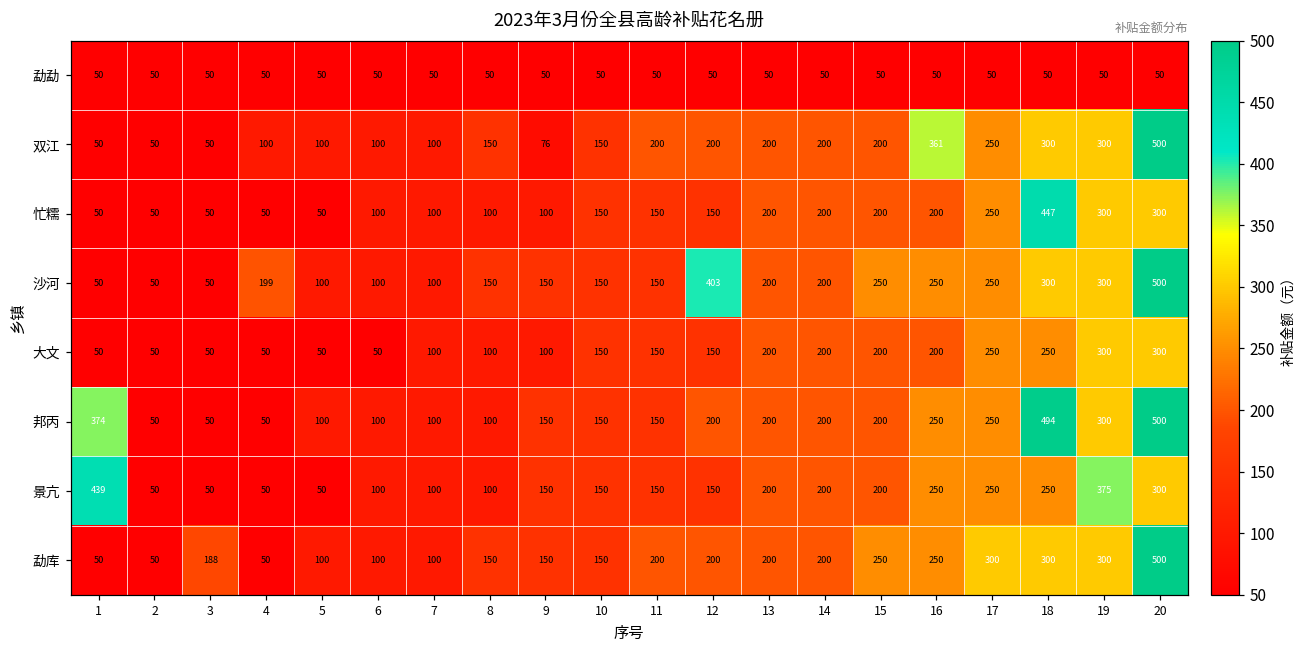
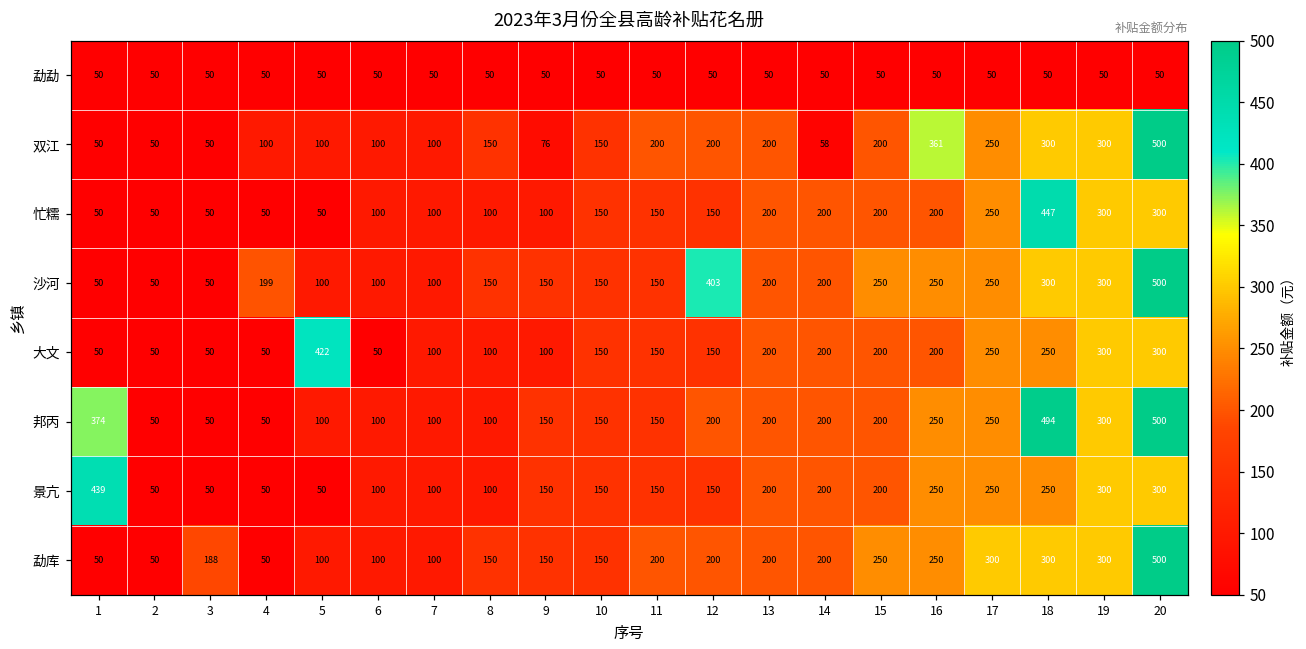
  {
    "勐勐": {
      "1": 50,
      "2": 50,
      "3": 50,
      "4": 50,
      "5": 50,
      "6": 50,
      "7": 50,
      "8": 50,
      "9": 50,
      "10": 50,
      "11": 50,
      "12": 50,
      "13": 50,
      "14": 50,
      "15": 50,
      "16": 50,
      "17": 50,
      "18": 50,
      "19": 50,
      "20": 50
    },
    "双江": {
      "1": 50,
      "2": 50,
      "3": 50,
      "4": 100,
      "5": 100,
      "6": 100,
      "7": 100,
      "8": 150,
      "9": 76,
      "10": 150,
      "11": 200,
      "12": 200,
      "13": 200,
-     "14": 200,
+     "14": 58,
      "15": 200,
      "16": 361,
      "17": 250,
      "18": 300,
      "19": 300,
      "20": 500
    },
    "忙糯": {
      "1": 50,
      "2": 50,
      "3": 50,
      "4": 50,
      "5": 50,
      "6": 100,
      "7": 100,
      "8": 100,
      "9": 100,
      "10": 150,
      "11": 150,
      "12": 150,
      "13": 200,
      "14": 200,
      "15": 200,
      "16": 200,
      "17": 250,
      "18": 447,
      "19": 300,
      "20": 300
    },
    "沙河": {
      "1": 50,
      "2": 50,
      "3": 50,
      "4": 199,
      "5": 100,
      "6": 100,
      "7": 100,
      "8": 150,
      "9": 150,
      "10": 150,
      "11": 150,
      "12": 403,
      "13": 200,
      "14": 200,
      "15": 250,
      "16": 250,
      "17": 250,
      "18": 300,
      "19": 300,
      "20": 500
    },
    "大文": {
      "1": 50,
      "2": 50,
      "3": 50,
      "4": 50,
-     "5": 50,
+     "5": 422,
      "6": 50,
      "7": 100,
      "8": 100,
      "9": 100,
      "10": 150,
      "11": 150,
      "12": 150,
      "13": 200,
      "14": 200,
      "15": 200,
      "16": 200,
      "17": 250,
      "18": 250,
      "19": 300,
      "20": 300
    },
    "邦丙": {
      "1": 374,
      "2": 50,
      "3": 50,
      "4": 50,
      "5": 100,
      "6": 100,
      "7": 100,
      "8": 100,
      "9": 150,
      "10": 150,
      "11": 150,
      "12": 200,
      "13": 200,
      "14": 200,
      "15": 200,
      "16": 250,
      "17": 250,
      "18": 494,
      "19": 300,
      "20": 500
    },
    "景亢": {
      "1": 439,
      "2": 50,
      "3": 50,
      "4": 50,
      "5": 50,
      "6": 100,
      "7": 100,
      "8": 100,
      "9": 150,
      "10": 150,
      "11": 150,
      "12": 150,
      "13": 200,
      "14": 200,
      "15": 200,
      "16": 250,
      "17": 250,
      "18": 250,
-     "19": 375,
+     "19": 300,
      "20": 300
    },
    "勐库": {
      "1": 50,
      "2": 50,
      "3": 188,
      "4": 50,
      "5": 100,
      "6": 100,
      "7": 100,
      "8": 150,
      "9": 150,
      "10": 150,
      "11": 200,
      "12": 200,
      "13": 200,
      "14": 200,
      "15": 250,
      "16": 250,
      "17": 300,
      "18": 300,
      "19": 300,
      "20": 500
    }
  }
